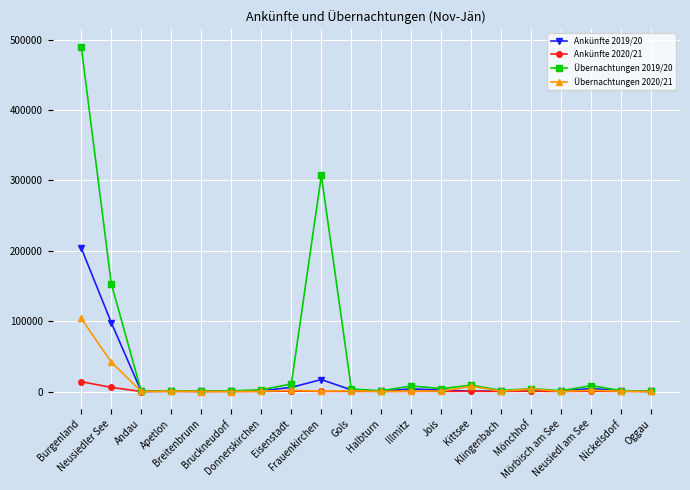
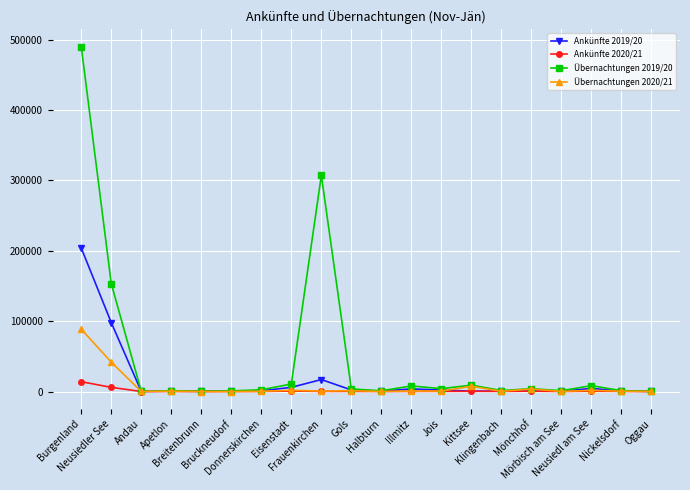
  {
    "Ankünfte 2019/20": {
      "Burgenland": 200000,
      "Neusiedler See": 100000,
      "Eisenstadt": 10000,
      "Frauenkirchen": 20000
    },
    "Ankünfte 2020/21": {
      "Burgenland": 10000,
      "Neusiedler See": 10000
    },
    "Übernachtungen 2019/20": {
      "Burgenland": 490000,
      "Neusiedler See": 150000,
      "Eisenstadt": 10000,
      "Frauenkirchen": 310000,
      "Illmitz": 10000,
      "Neusiedl am See": 10000
    },
    "Übernachtungen 2020/21": {
-     "Burgenland": 100000,
+     "Burgenland": 90000,
      "Neusiedler See": 40000
    }
  }
